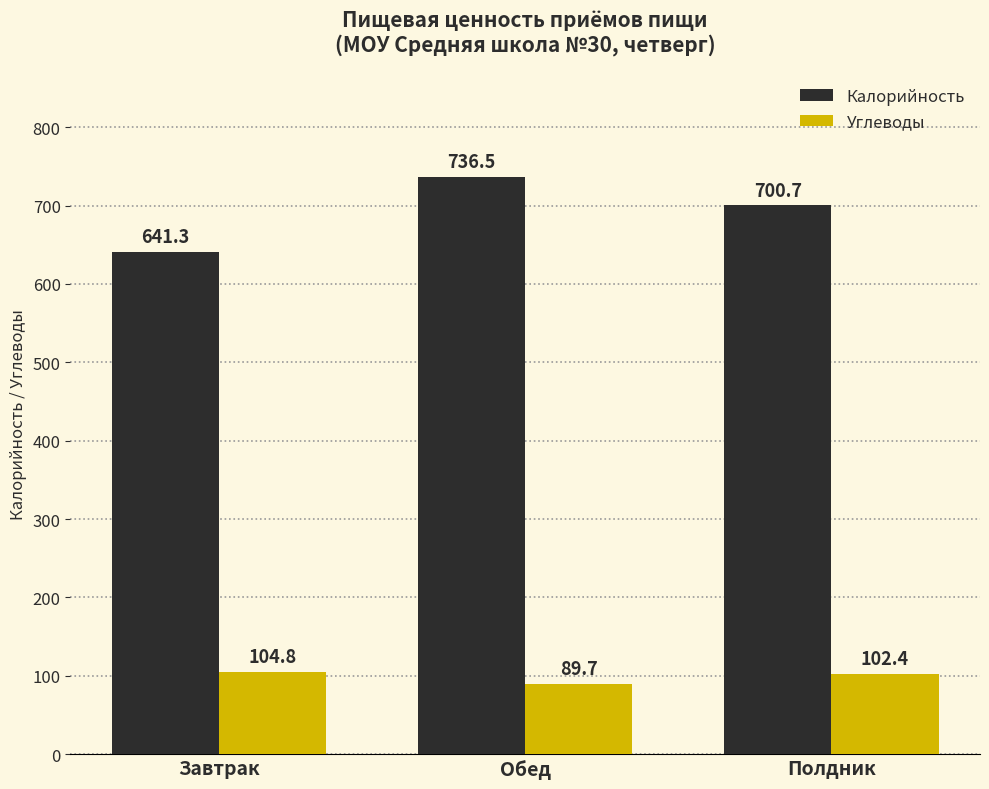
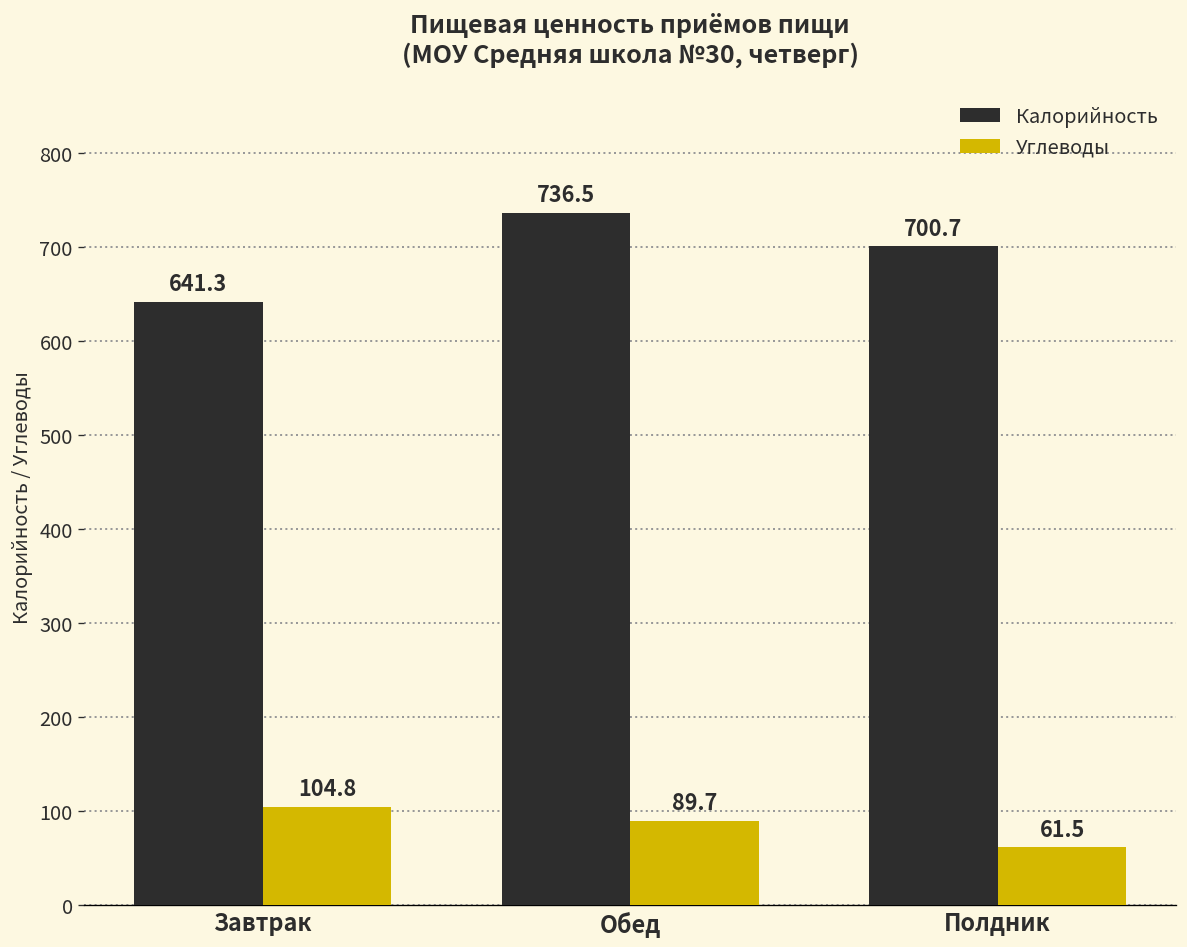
  {
    "Калорийность": {
      "Завтрак": 641.3,
      "Обед": 736.5,
      "Полдник": 700.7
    },
    "Углеводы": {
      "Завтрак": 104.8,
      "Обед": 89.7,
-     "Полдник": 102.4
+     "Полдник": 61.5
    }
  }
